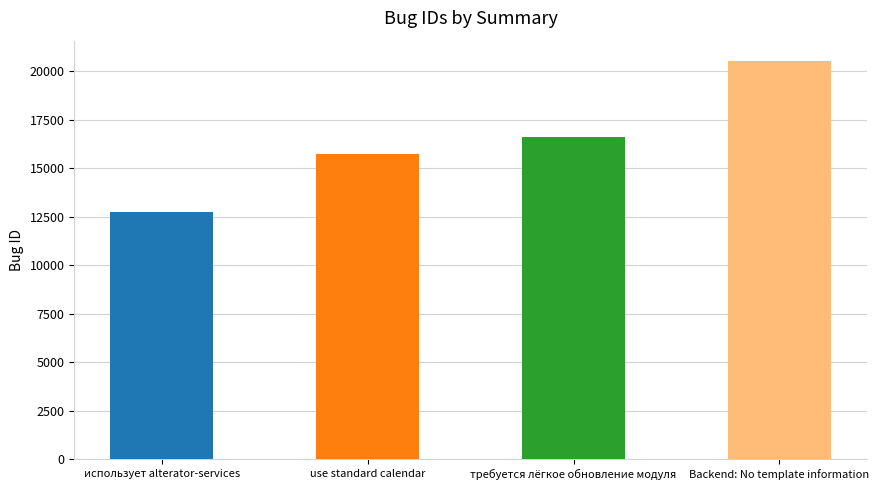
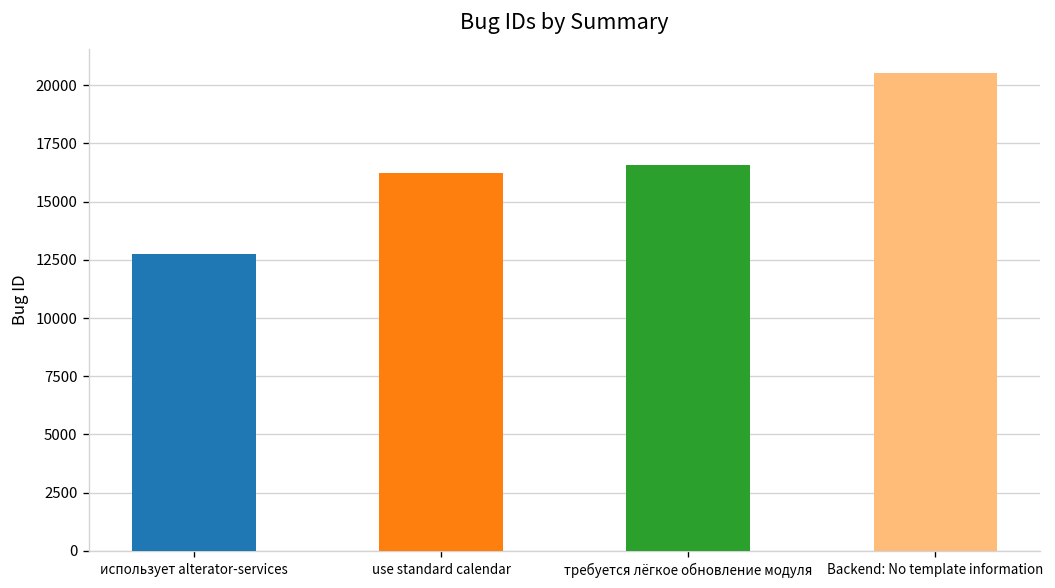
  {
    "использует alterator-services": 12700,
-   "use standard calendar": 15700,
+   "use standard calendar": 16200,
    "требуется лёгкое обновление модуля": 16600,
    "Backend: No template information": 20500
  }
